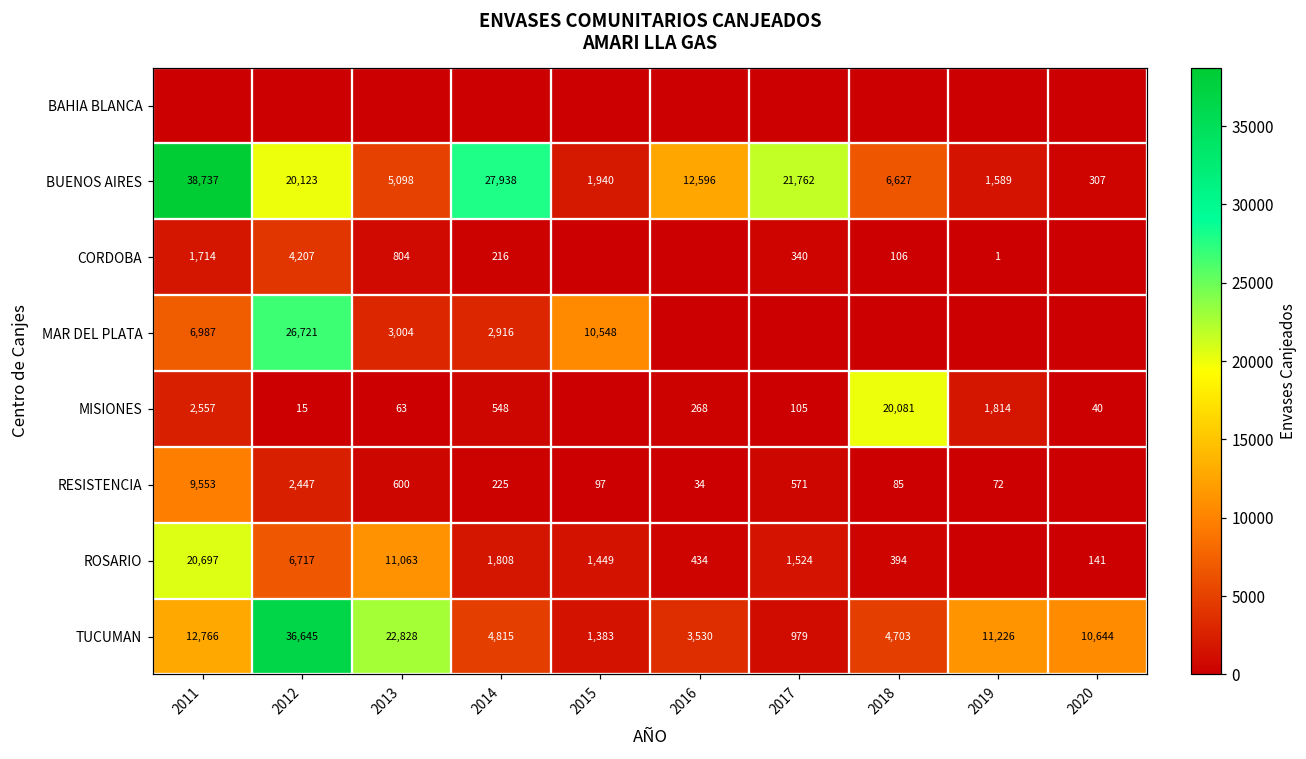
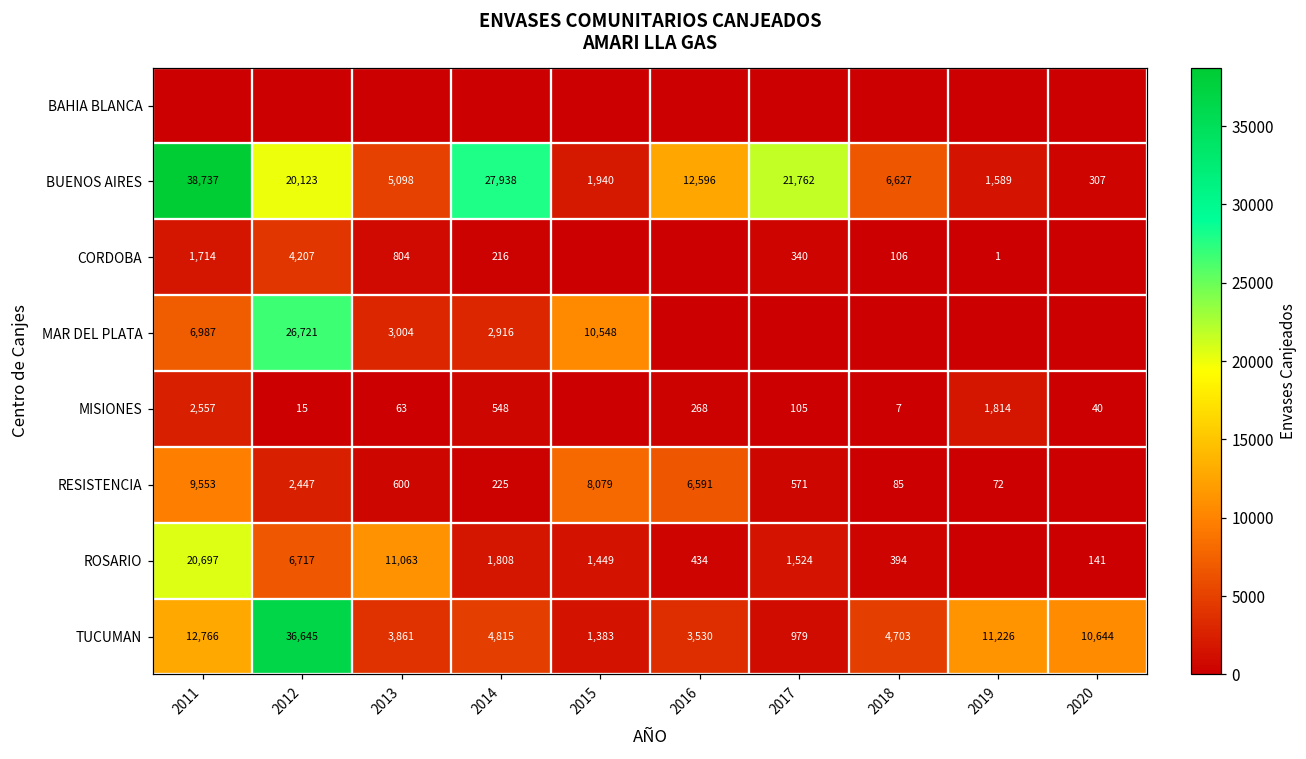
  {
    "BUENOS AIRES": {
      "2011": "38,737",
      "2012": "20,123",
      "2013": "5,098",
      "2014": "27,938",
      "2015": "1,940",
      "2016": "12,596",
      "2017": "21,762",
      "2018": "6,627",
      "2019": "1,589",
      "2020": "307"
    },
    "CORDOBA": {
      "2011": "1,714",
      "2012": "4,207",
      "2013": "804",
      "2014": "216",
      "2017": "340",
      "2018": "106",
      "2019": "1"
    },
    "MAR DEL PLATA": {
      "2011": "6,987",
      "2012": "26,721",
      "2013": "3,004",
      "2014": "2,916",
      "2015": "10,548"
    },
    "MISIONES": {
      "2011": "2,557",
      "2012": "15",
      "2013": "63",
      "2014": "548",
      "2016": "268",
      "2017": "105",
-     "2018": "20,081",
+     "2018": "7",
      "2019": "1,814",
      "2020": "40"
    },
    "RESISTENCIA": {
      "2011": "9,553",
      "2012": "2,447",
      "2013": "600",
      "2014": "225",
-     "2015": "97",
-     "2016": "34",
+     "2015": "8,079",
+     "2016": "6,591",
      "2017": "571",
      "2018": "85",
      "2019": "72"
    },
    "ROSARIO": {
      "2011": "20,697",
      "2012": "6,717",
      "2013": "11,063",
      "2014": "1,808",
      "2015": "1,449",
      "2016": "434",
      "2017": "1,524",
      "2018": "394",
      "2020": "141"
    },
    "TUCUMAN": {
      "2011": "12,766",
      "2012": "36,645",
-     "2013": "22,828",
+     "2013": "3,861",
      "2014": "4,815",
      "2015": "1,383",
      "2016": "3,530",
      "2017": "979",
      "2018": "4,703",
      "2019": "11,226",
      "2020": "10,644"
    }
  }
